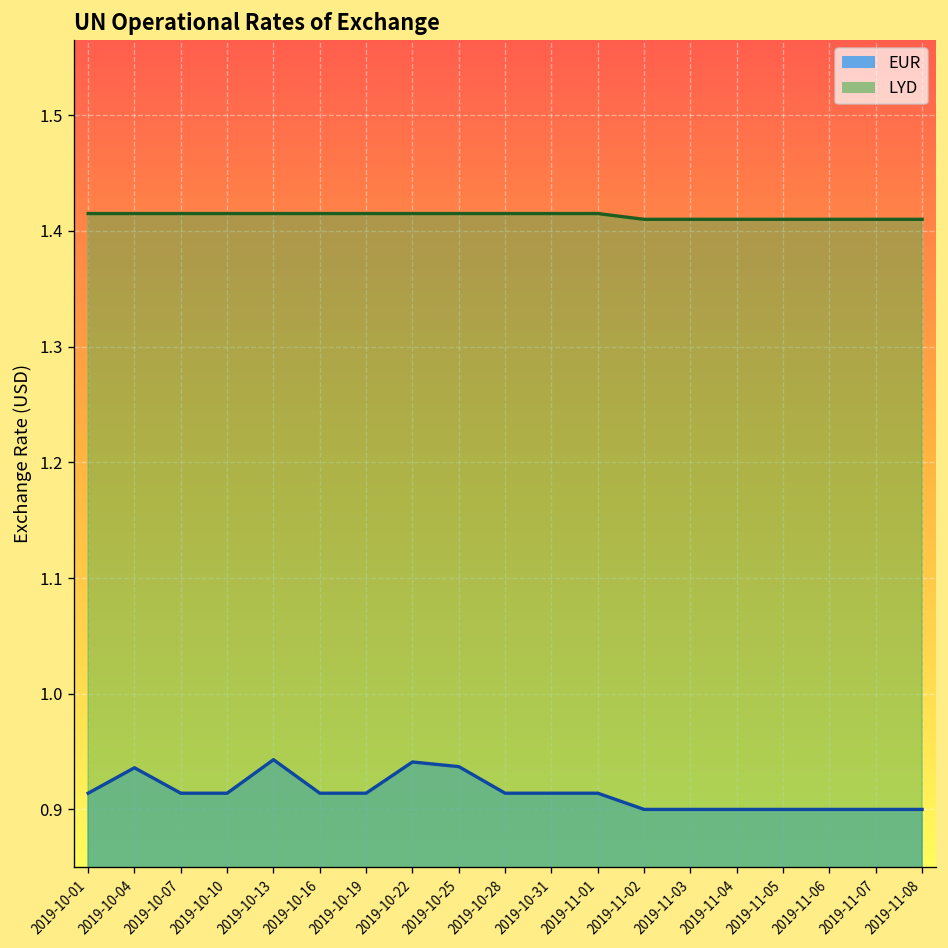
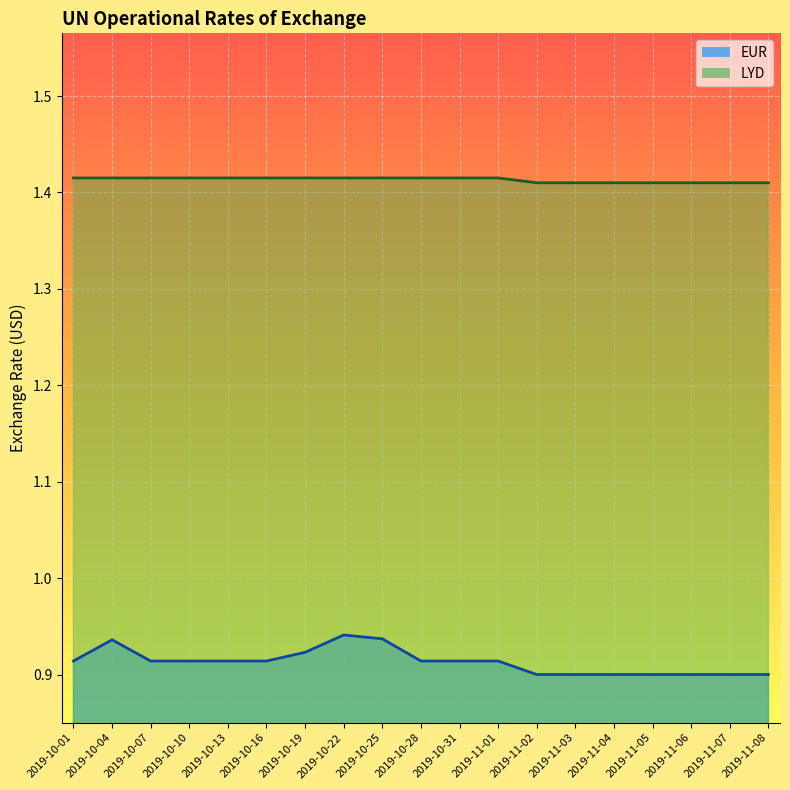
  {
    "EUR": {
      "2019-10-01": 0.91,
      "2019-10-04": 0.94,
      "2019-10-07": 0.91,
      "2019-10-10": 0.91,
-     "2019-10-13": 0.94,
+     "2019-10-13": 0.91,
      "2019-10-16": 0.91,
-     "2019-10-19": 0.91,
+     "2019-10-19": 0.92,
      "2019-10-22": 0.94,
      "2019-10-25": 0.94,
      "2019-10-28": 0.91,
      "2019-10-31": 0.91,
      "2019-11-01": 0.91,
      "2019-11-02": 0.90,
      "2019-11-03": 0.90,
      "2019-11-04": 0.90,
      "2019-11-05": 0.90,
      "2019-11-06": 0.90,
      "2019-11-07": 0.90,
      "2019-11-08": 0.90
    },
    "LYD": {
      "2019-10-01": 1.42,
      "2019-10-04": 1.42,
      "2019-10-07": 1.42,
      "2019-10-10": 1.42,
      "2019-10-13": 1.42,
      "2019-10-16": 1.42,
      "2019-10-19": 1.42,
      "2019-10-22": 1.42,
      "2019-10-25": 1.42,
      "2019-10-28": 1.42,
      "2019-10-31": 1.42,
      "2019-11-01": 1.42,
      "2019-11-02": 1.41,
      "2019-11-03": 1.41,
      "2019-11-04": 1.41,
      "2019-11-05": 1.41,
      "2019-11-06": 1.41,
      "2019-11-07": 1.41,
      "2019-11-08": 1.41
    }
  }
